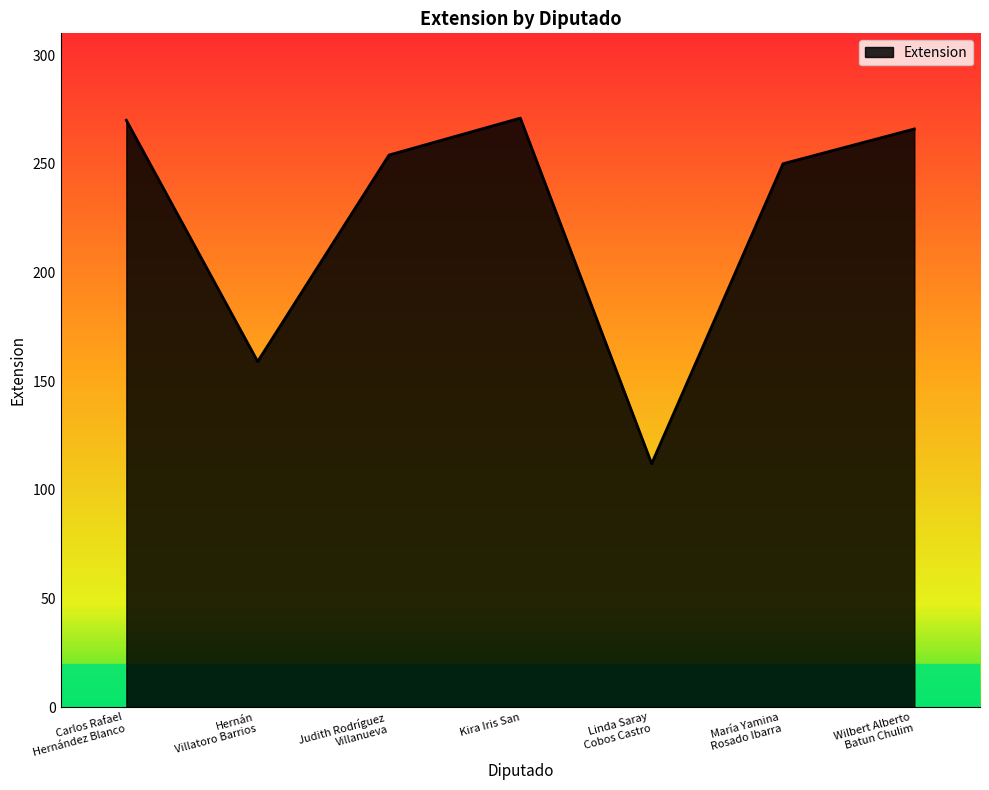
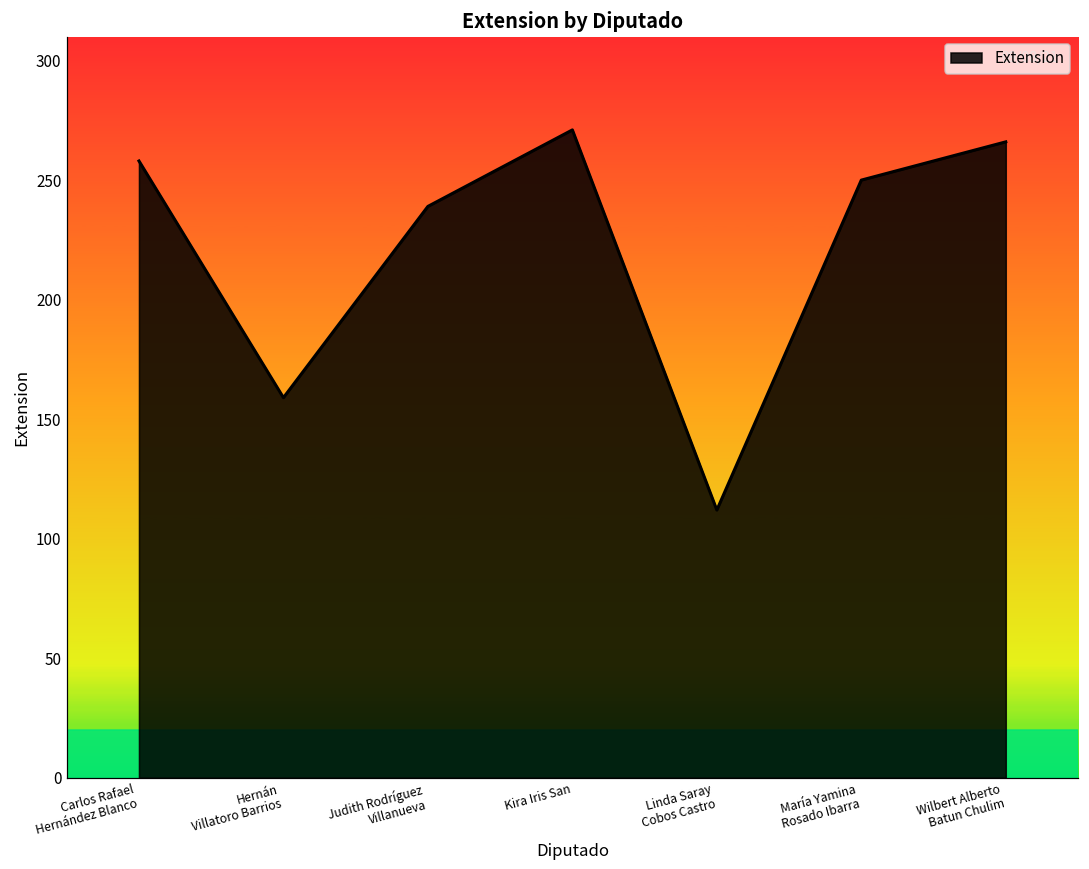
  {
-   "Carlos Rafael Hernández Blanco": 270,
+   "Carlos Rafael Hernández Blanco": 258,
    "Hernán Villatoro Barrios": 159,
-   "Judith Rodríguez Villanueva": 254,
+   "Judith Rodríguez Villanueva": 239,
    "Kira Iris San": 271,
    "Linda Saray Cobos Castro": 112,
    "María Yamina Rosado Ibarra": 250,
    "Wilbert Alberto Batun Chulim": 266
  }
